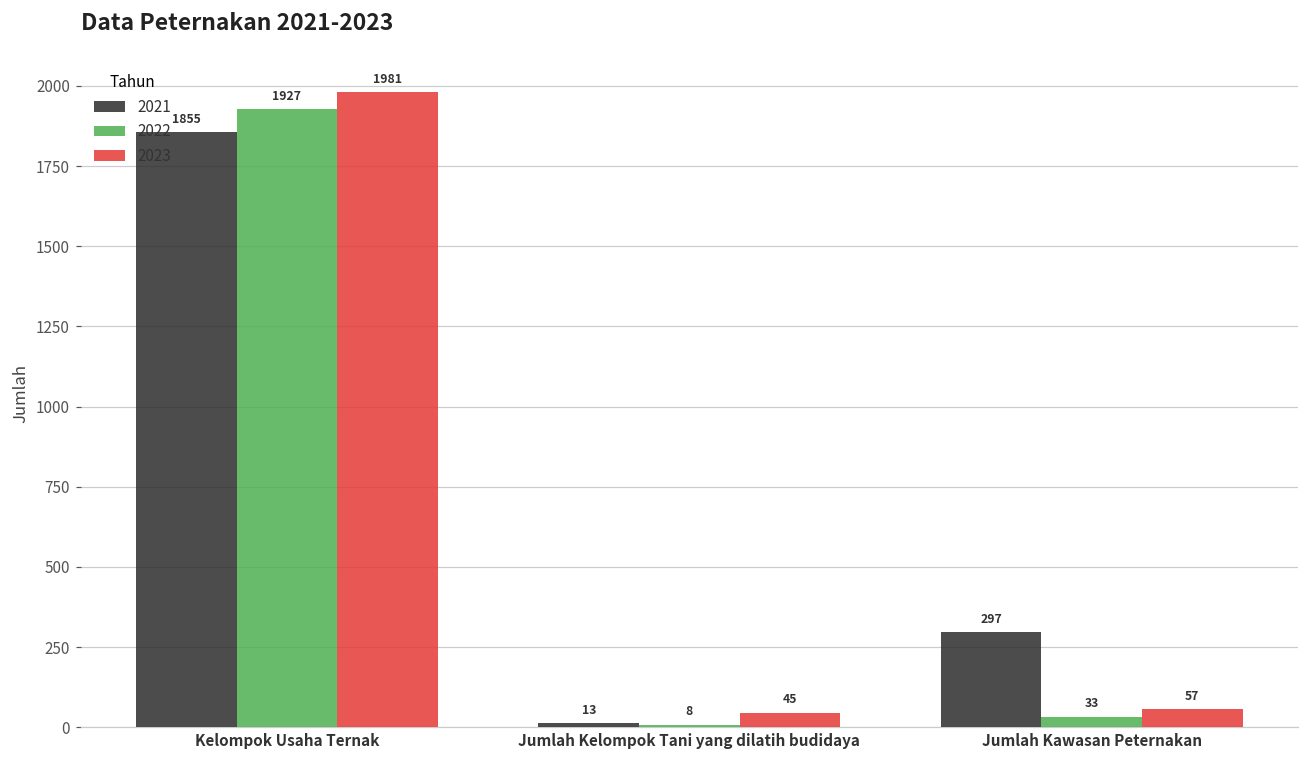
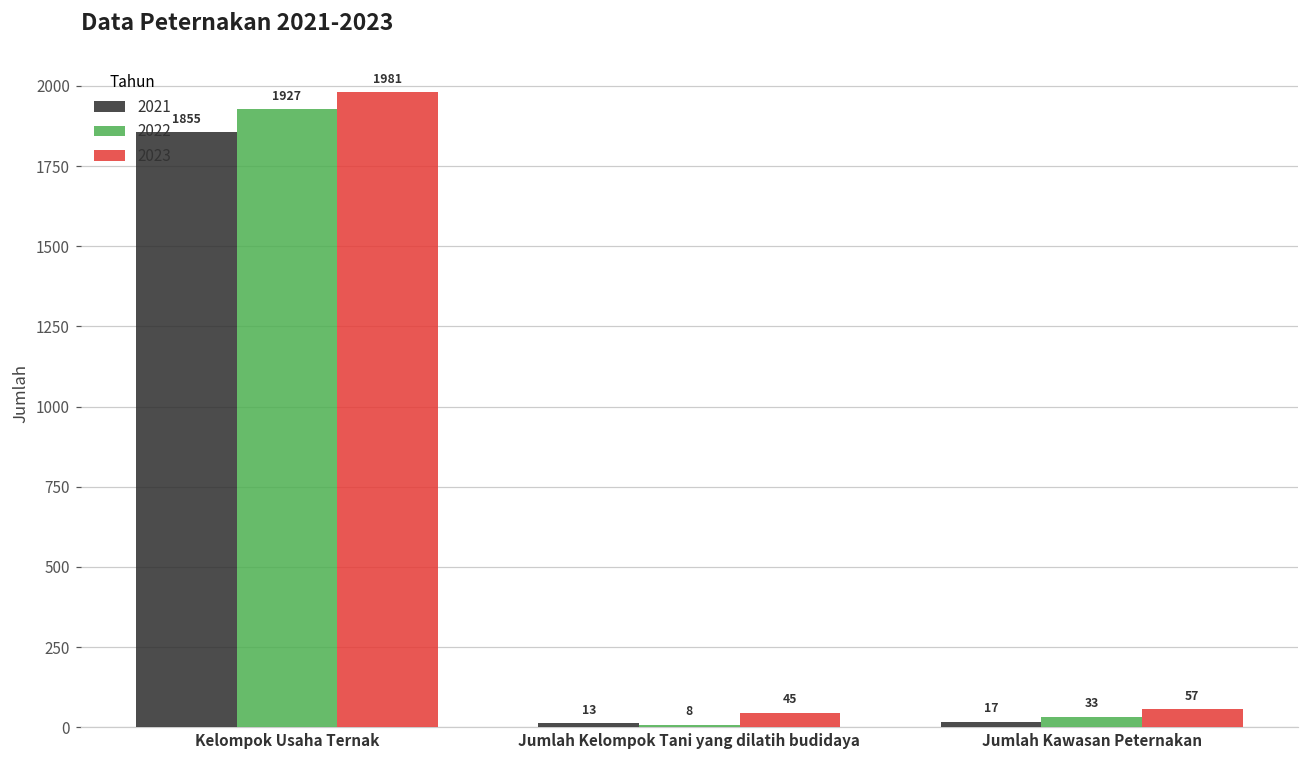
  {
    "2021": {
      "Kelompok Usaha Ternak": 1855,
      "Jumlah Kelompok Tani yang dilatih budidaya": 13,
-     "Jumlah Kawasan Peternakan": 297
+     "Jumlah Kawasan Peternakan": 17
    },
    "2022": {
      "Kelompok Usaha Ternak": 1927,
      "Jumlah Kelompok Tani yang dilatih budidaya": 8,
      "Jumlah Kawasan Peternakan": 33
    }
  }
